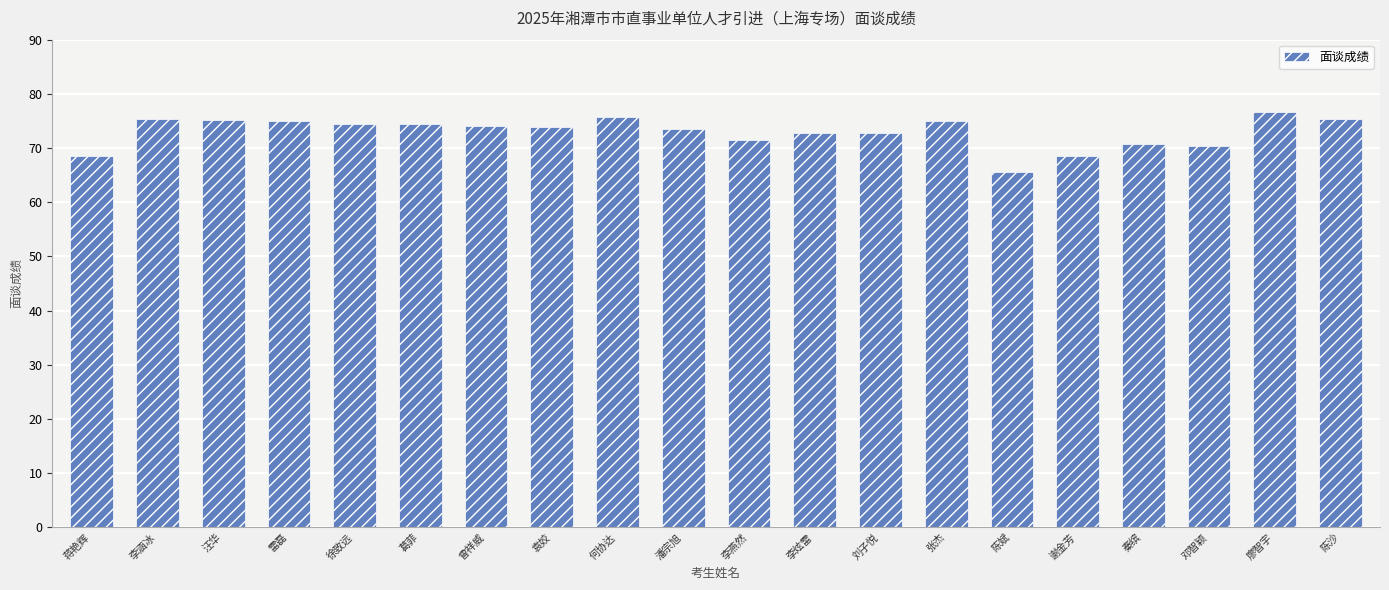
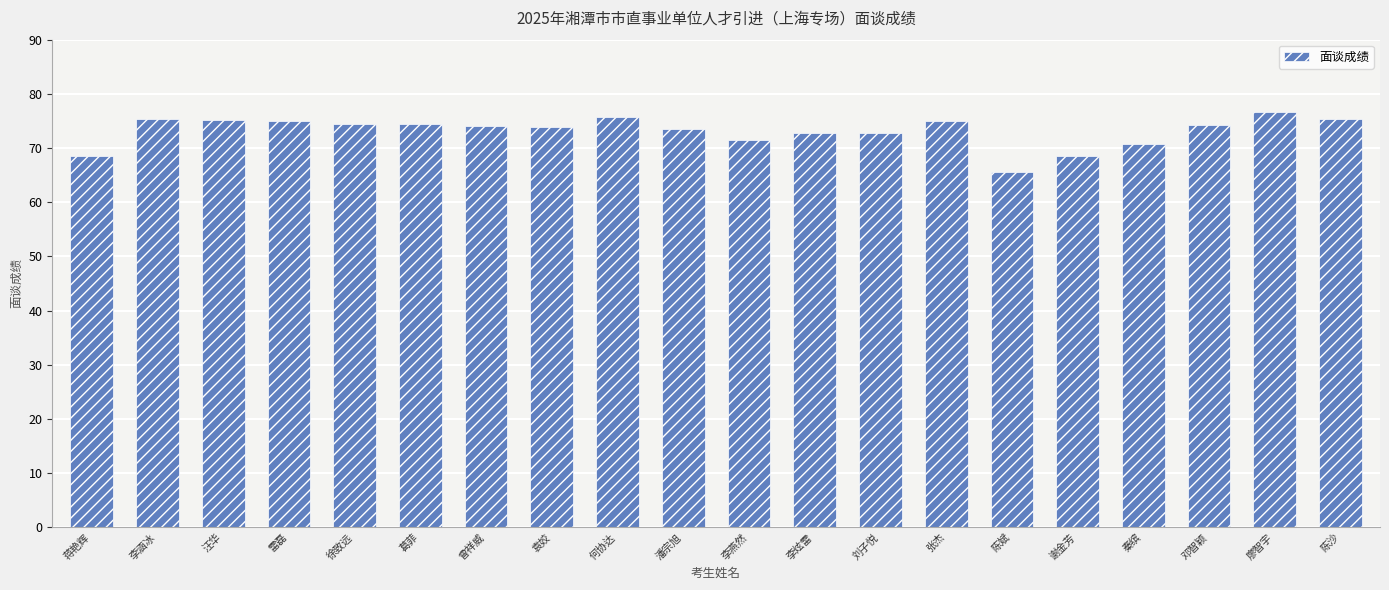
  {
    "蒋艳辉": 69,
    "李涵冰": 75,
    "汪华": 75,
    "雷磊": 75,
    "徐致远": 75,
    "葛菲": 74,
    "曾祥威": 74,
    "袁姣": 74,
    "何协达": 76,
    "潘宗旭": 74,
    "李燕然": 71,
    "李炫雷": 73,
    "刘子悦": 73,
    "张杰": 75,
    "陈斌": 66,
    "谢金芳": 68,
    "秦缤": 71,
-   "邓智颖": 70,
+   "邓智颖": 74,
    "廖智宇": 77,
    "陈沙": 75
  }
